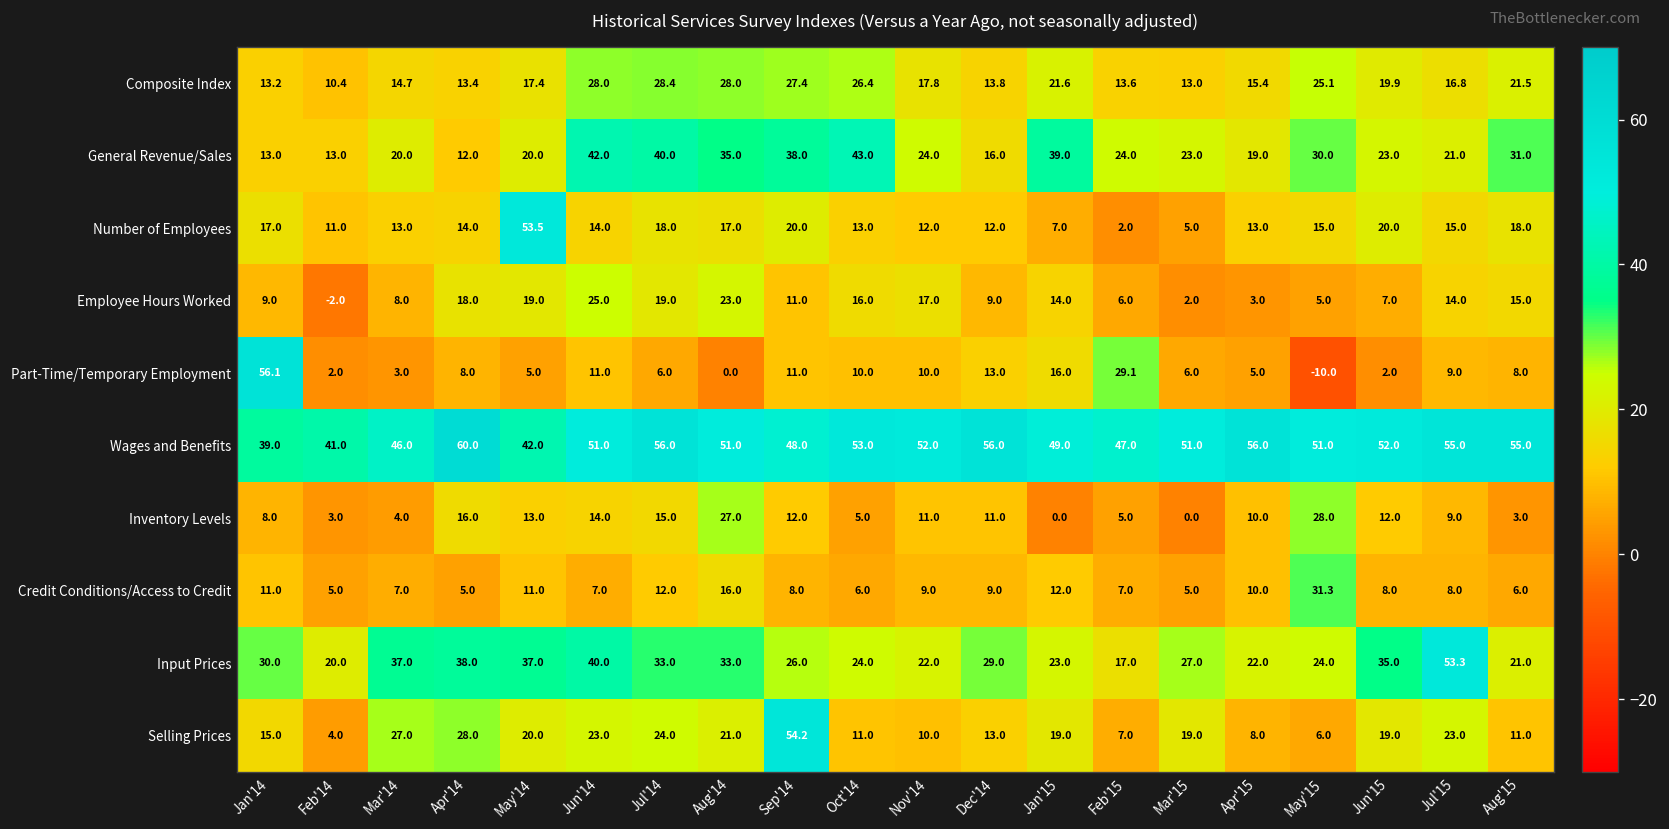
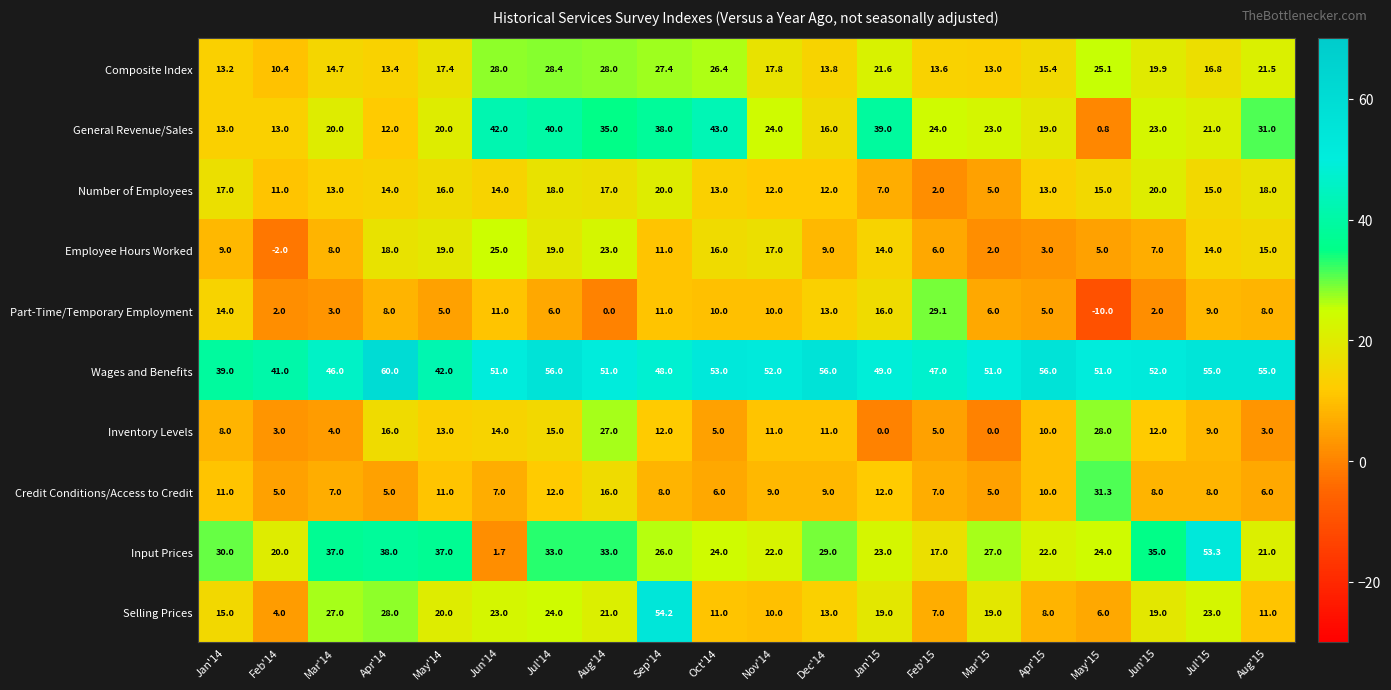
  {
    "Composite Index": {
      "Jan'14": 13.2,
      "Feb'14": 10.4,
      "Mar'14": 14.7,
      "Apr'14": 13.4,
      "May'14": 17.4,
      "Jun'14": 28.0,
      "Jul'14": 28.4,
      "Aug'14": 28.0,
      "Sep'14": 27.4,
      "Oct'14": 26.4,
      "Nov'14": 17.8,
      "Dec'14": 13.8,
      "Jan'15": 21.6,
      "Feb'15": 13.6,
      "Mar'15": 13.0,
      "Apr'15": 15.4,
      "May'15": 25.1,
      "Jun'15": 19.9,
      "Jul'15": 16.8,
      "Aug'15": 21.5
    },
    "General Revenue/Sales": {
      "Jan'14": 13.0,
      "Feb'14": 13.0,
      "Mar'14": 20.0,
      "Apr'14": 12.0,
      "May'14": 20.0,
      "Jun'14": 42.0,
      "Jul'14": 40.0,
      "Aug'14": 35.0,
      "Sep'14": 38.0,
      "Oct'14": 43.0,
      "Nov'14": 24.0,
      "Dec'14": 16.0,
      "Jan'15": 39.0,
      "Feb'15": 24.0,
      "Mar'15": 23.0,
      "Apr'15": 19.0,
-     "May'15": 30.0,
+     "May'15": 0.8,
      "Jun'15": 23.0,
      "Jul'15": 21.0,
      "Aug'15": 31.0
    },
    "Number of Employees": {
      "Jan'14": 17.0,
      "Feb'14": 11.0,
      "Mar'14": 13.0,
      "Apr'14": 14.0,
-     "May'14": 53.5,
+     "May'14": 16.0,
      "Jun'14": 14.0,
      "Jul'14": 18.0,
      "Aug'14": 17.0,
      "Sep'14": 20.0,
      "Oct'14": 13.0,
      "Nov'14": 12.0,
      "Dec'14": 12.0,
      "Jan'15": 7.0,
      "Feb'15": 2.0,
      "Mar'15": 5.0,
      "Apr'15": 13.0,
      "May'15": 15.0,
      "Jun'15": 20.0,
      "Jul'15": 15.0,
      "Aug'15": 18.0
    },
    "Employee Hours Worked": {
      "Jan'14": 9.0,
      "Feb'14": -2.0,
      "Mar'14": 8.0,
      "Apr'14": 18.0,
      "May'14": 19.0,
      "Jun'14": 25.0,
      "Jul'14": 19.0,
      "Aug'14": 23.0,
      "Sep'14": 11.0,
      "Oct'14": 16.0,
      "Nov'14": 17.0,
      "Dec'14": 9.0,
      "Jan'15": 14.0,
      "Feb'15": 6.0,
      "Mar'15": 2.0,
      "Apr'15": 3.0,
      "May'15": 5.0,
      "Jun'15": 7.0,
      "Jul'15": 14.0,
      "Aug'15": 15.0
    },
    "Part-Time/Temporary Employment": {
-     "Jan'14": 56.1,
+     "Jan'14": 14.0,
      "Feb'14": 2.0,
      "Mar'14": 3.0,
      "Apr'14": 8.0,
      "May'14": 5.0,
      "Jun'14": 11.0,
      "Jul'14": 6.0,
      "Aug'14": 0.0,
      "Sep'14": 11.0,
      "Oct'14": 10.0,
      "Nov'14": 10.0,
      "Dec'14": 13.0,
      "Jan'15": 16.0,
      "Feb'15": 29.1,
      "Mar'15": 6.0,
      "Apr'15": 5.0,
      "May'15": -10.0,
      "Jun'15": 2.0,
      "Jul'15": 9.0,
      "Aug'15": 8.0
    },
    "Wages and Benefits": {
      "Jan'14": 39.0,
      "Feb'14": 41.0,
      "Mar'14": 46.0,
      "Apr'14": 60.0,
      "May'14": 42.0,
      "Jun'14": 51.0,
      "Jul'14": 56.0,
      "Aug'14": 51.0,
      "Sep'14": 48.0,
      "Oct'14": 53.0,
      "Nov'14": 52.0,
      "Dec'14": 56.0,
      "Jan'15": 49.0,
      "Feb'15": 47.0,
      "Mar'15": 51.0,
      "Apr'15": 56.0,
      "May'15": 51.0,
      "Jun'15": 52.0,
      "Jul'15": 55.0,
      "Aug'15": 55.0
    },
    "Inventory Levels": {
      "Jan'14": 8.0,
      "Feb'14": 3.0,
      "Mar'14": 4.0,
      "Apr'14": 16.0,
      "May'14": 13.0,
      "Jun'14": 14.0,
      "Jul'14": 15.0,
      "Aug'14": 27.0,
      "Sep'14": 12.0,
      "Oct'14": 5.0,
      "Nov'14": 11.0,
      "Dec'14": 11.0,
      "Jan'15": 0.0,
      "Feb'15": 5.0,
      "Mar'15": 0.0,
      "Apr'15": 10.0,
      "May'15": 28.0,
      "Jun'15": 12.0,
      "Jul'15": 9.0,
      "Aug'15": 3.0
    },
    "Credit Conditions/Access to Credit": {
      "Jan'14": 11.0,
      "Feb'14": 5.0,
      "Mar'14": 7.0,
      "Apr'14": 5.0,
      "May'14": 11.0,
      "Jun'14": 7.0,
      "Jul'14": 12.0,
      "Aug'14": 16.0,
      "Sep'14": 8.0,
      "Oct'14": 6.0,
      "Nov'14": 9.0,
      "Dec'14": 9.0,
      "Jan'15": 12.0,
      "Feb'15": 7.0,
      "Mar'15": 5.0,
      "Apr'15": 10.0,
      "May'15": 31.3,
      "Jun'15": 8.0,
      "Jul'15": 8.0,
      "Aug'15": 6.0
    },
    "Input Prices": {
      "Jan'14": 30.0,
      "Feb'14": 20.0,
      "Mar'14": 37.0,
      "Apr'14": 38.0,
      "May'14": 37.0,
-     "Jun'14": 40.0,
+     "Jun'14": 1.7,
      "Jul'14": 33.0,
      "Aug'14": 33.0,
      "Sep'14": 26.0,
      "Oct'14": 24.0,
      "Nov'14": 22.0,
      "Dec'14": 29.0,
      "Jan'15": 23.0,
      "Feb'15": 17.0,
      "Mar'15": 27.0,
      "Apr'15": 22.0,
      "May'15": 24.0,
      "Jun'15": 35.0,
      "Jul'15": 53.3,
      "Aug'15": 21.0
    },
    "Selling Prices": {
      "Jan'14": 15.0,
      "Feb'14": 4.0,
      "Mar'14": 27.0,
      "Apr'14": 28.0,
      "May'14": 20.0,
      "Jun'14": 23.0,
      "Jul'14": 24.0,
      "Aug'14": 21.0,
      "Sep'14": 54.2,
      "Oct'14": 11.0,
      "Nov'14": 10.0,
      "Dec'14": 13.0,
      "Jan'15": 19.0,
      "Feb'15": 7.0,
      "Mar'15": 19.0,
      "Apr'15": 8.0,
      "May'15": 6.0,
      "Jun'15": 19.0,
      "Jul'15": 23.0,
      "Aug'15": 11.0
    }
  }
